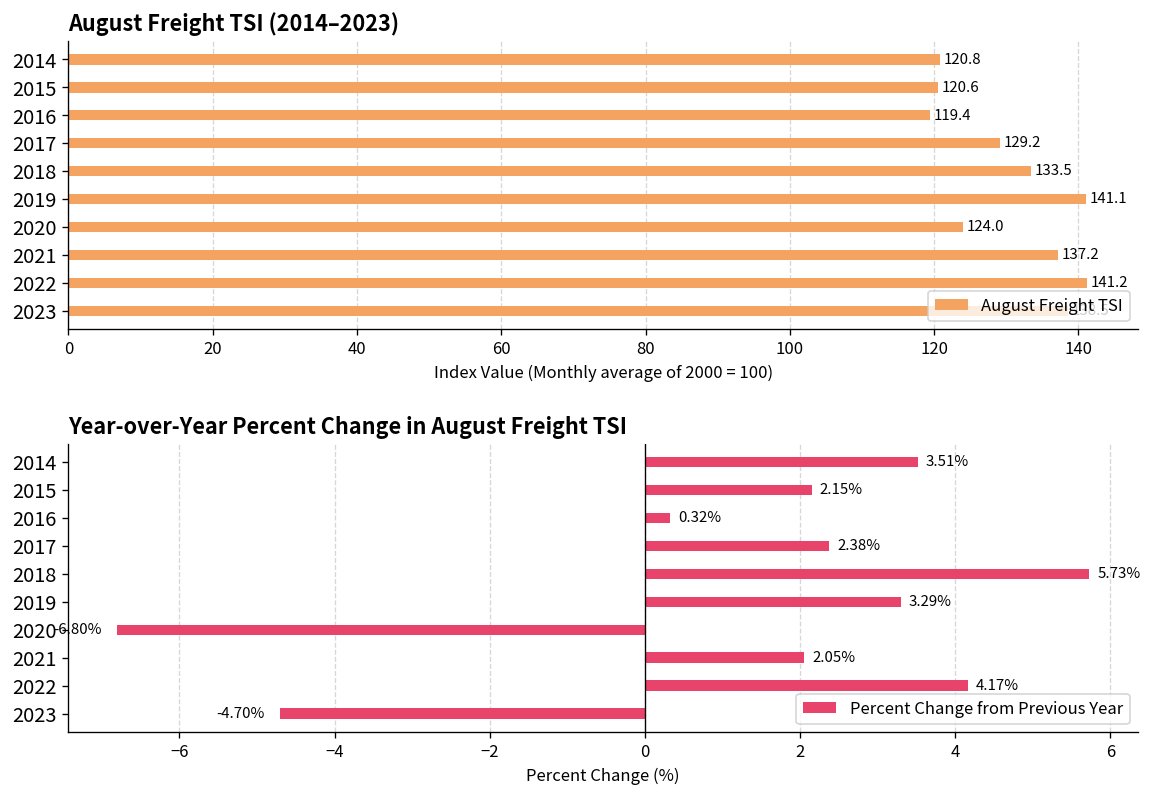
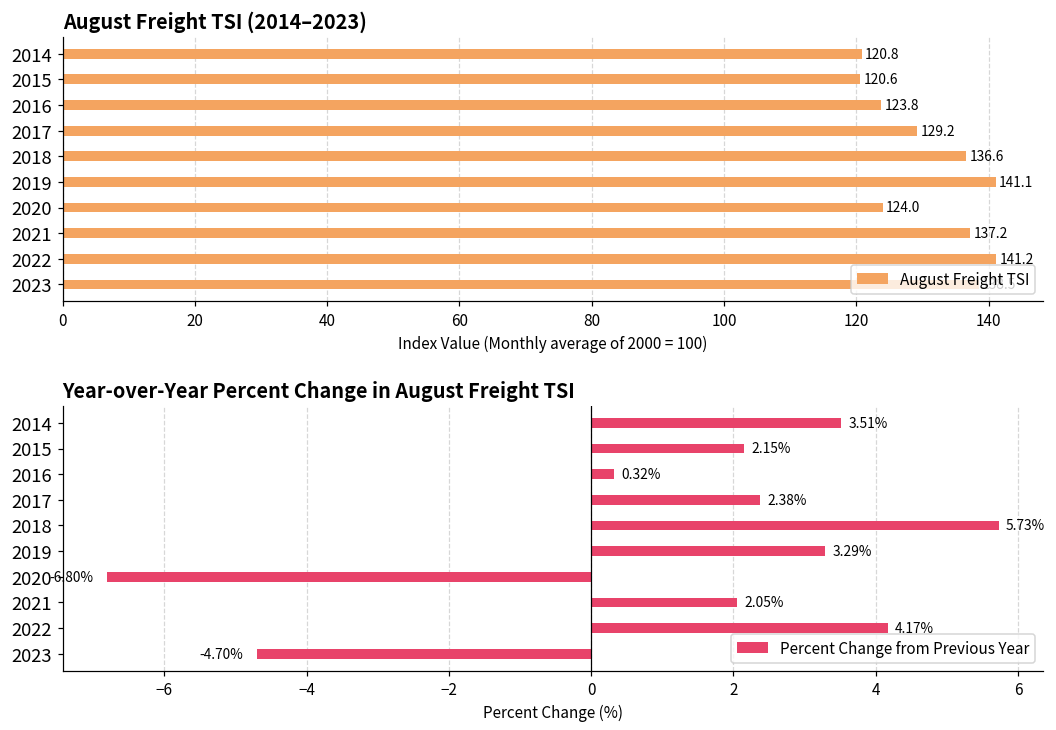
  {
    "August Freight TSI (2014–2023)": {
      "2014": "120.8",
      "2015": "120.6",
-     "2016": "119.4",
+     "2016": "123.8",
      "2017": "129.2",
-     "2018": "133.5",
+     "2018": "136.6",
      "2019": "141.1",
      "2020": "124.0",
      "2021": "137.2",
      "2022": "141.2"
    },
    "Year-over-Year Percent Change in August Freight TSI": {
      "2014": "3.51%",
      "2015": "2.15%",
      "2016": "0.32%",
      "2017": "2.38%",
      "2018": "5.73%",
      "2019": "3.29%",
      "2020": "-6.80%",
      "2021": "2.05%",
      "2022": "4.17%",
      "2023": "-4.70%"
    }
  }
